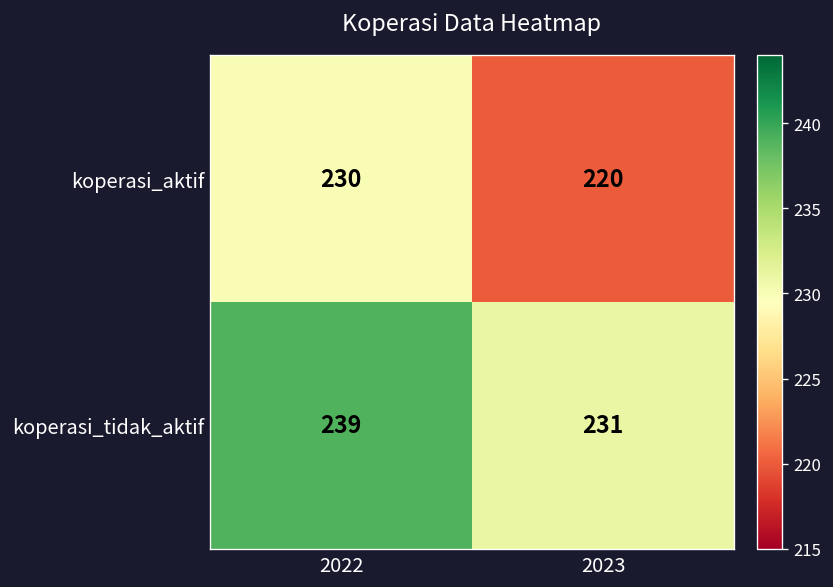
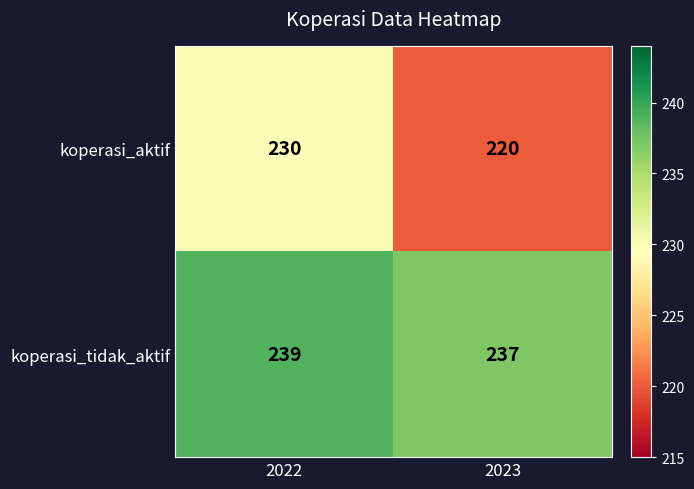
  {
    "koperasi_aktif": {
      "2022": 230,
      "2023": 220
    },
    "koperasi_tidak_aktif": {
      "2022": 239,
-     "2023": 231
+     "2023": 237
    }
  }
